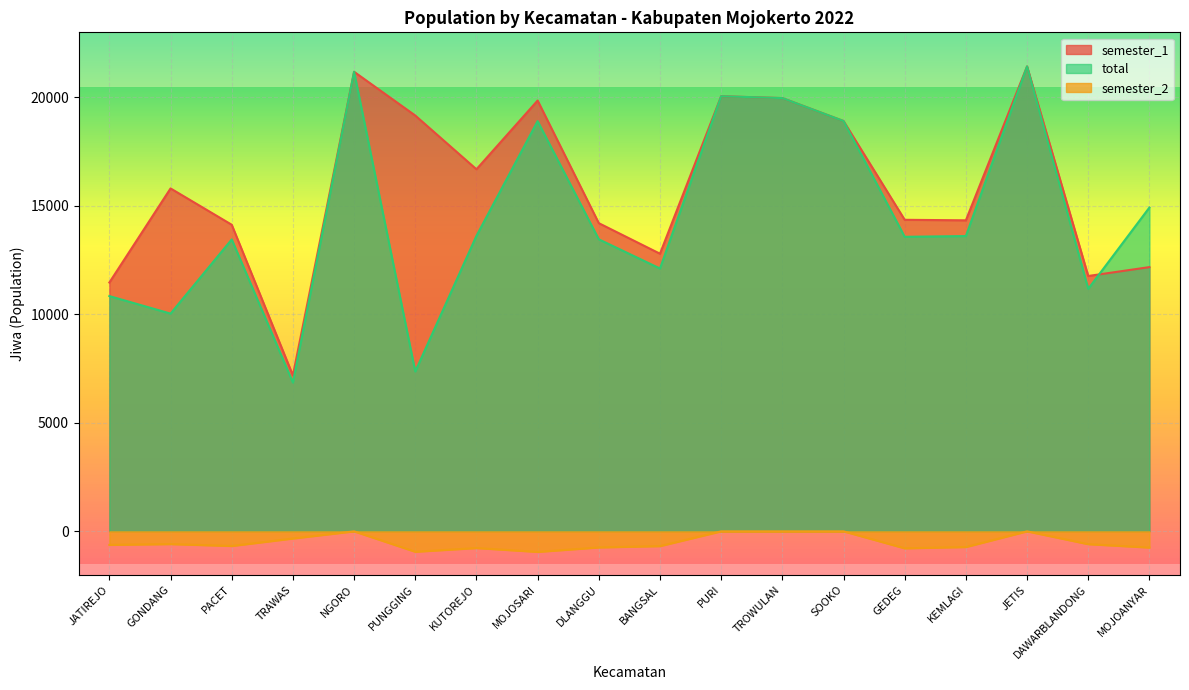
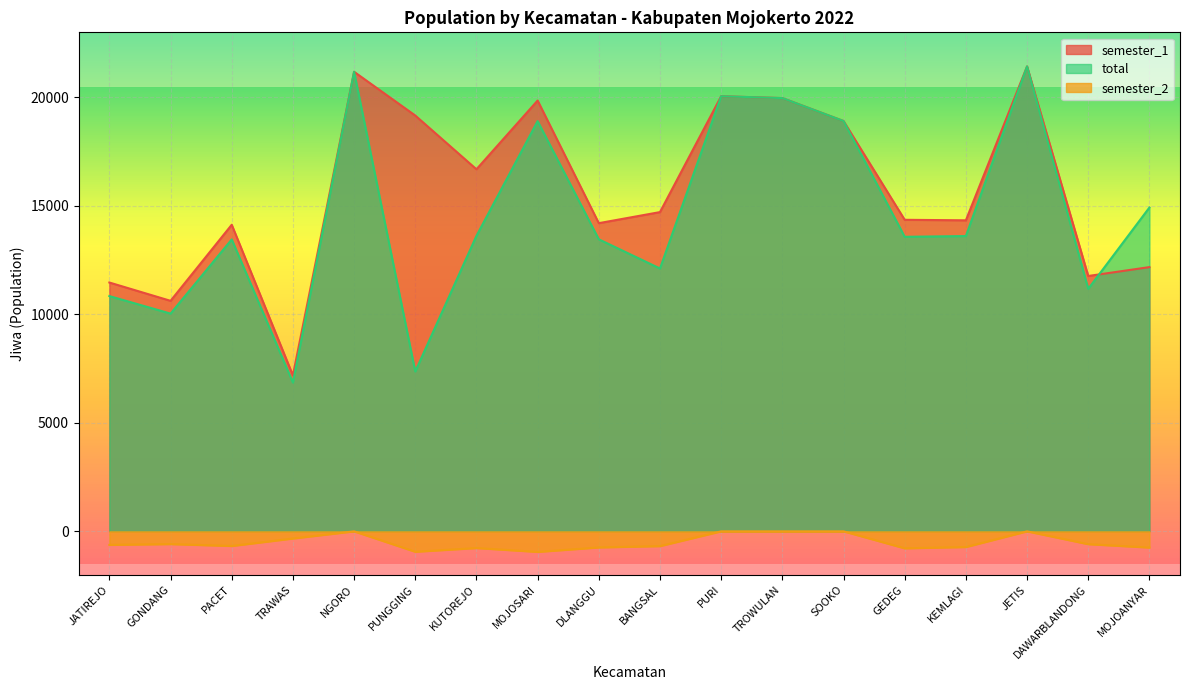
  {
    "semester_1": {
      "JATIREJO": 11500,
-     "GONDANG": 15800,
+     "GONDANG": 10600,
      "PACET": 14100,
      "TRAWAS": 7200,
      "PUNGGING": 19200,
      "KUTOREJO": 16700,
      "MOJOSARI": 19900,
      "DLANGGU": 14200,
-     "BANGSAL": 12800,
+     "BANGSAL": 14700,
      "GEDEG": 14400,
      "KEMLAGI": 14300,
      "DAWARBLANDONG": 11800,
      "MOJOANYAR": 12200
    },
    "total": {
      "JATIREJO": 10800,
      "GONDANG": 10000,
      "PACET": 13500,
      "TRAWAS": 6900,
      "PUNGGING": 7400,
      "KUTOREJO": 13600,
      "MOJOSARI": 18900,
      "DLANGGU": 13500,
      "BANGSAL": 12100,
      "GEDEG": 13600,
      "KEMLAGI": 13600,
      "DAWARBLANDONG": 11200,
      "MOJOANYAR": 14900
    }
  }
